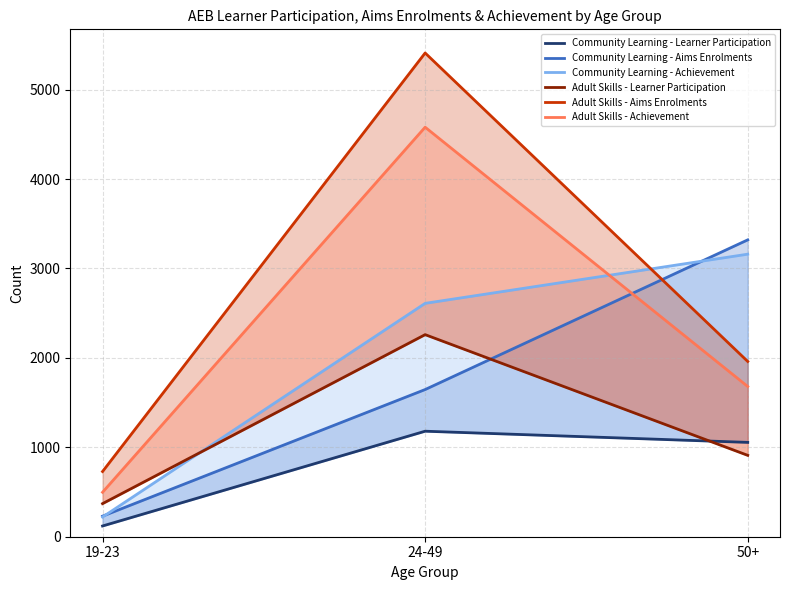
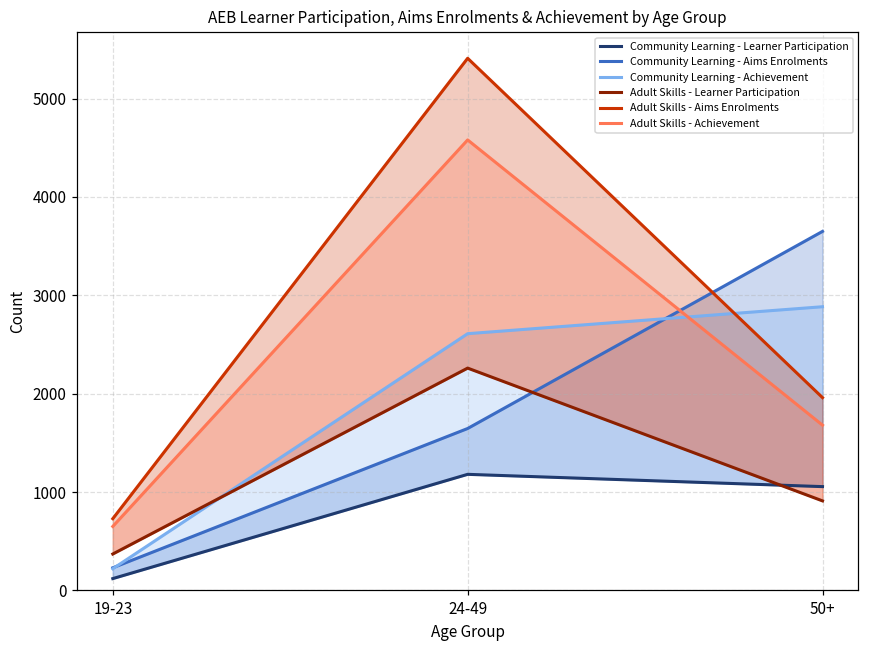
  {
    "Community Learning - Learner Participation": {
      "19-23": 100,
      "24-49": 1200,
      "50+": 1100
    },
    "Community Learning - Aims Enrolments": {
      "24-49": 1600,
-     "50+": 3300
+     "50+": 3700
    },
    "Community Learning - Achievement": {
      "24-49": 2600,
-     "50+": 3200
+     "50+": 2900
    },
    "Adult Skills - Learner Participation": {
      "19-23": 400,
      "24-49": 2300,
      "50+": 900
    },
    "Adult Skills - Aims Enrolments": {
      "19-23": 700,
      "24-49": 5400,
      "50+": 2000
    },
    "Adult Skills - Achievement": {
-     "19-23": 500,
+     "19-23": 700,
      "24-49": 4600,
      "50+": 1700
    }
  }
